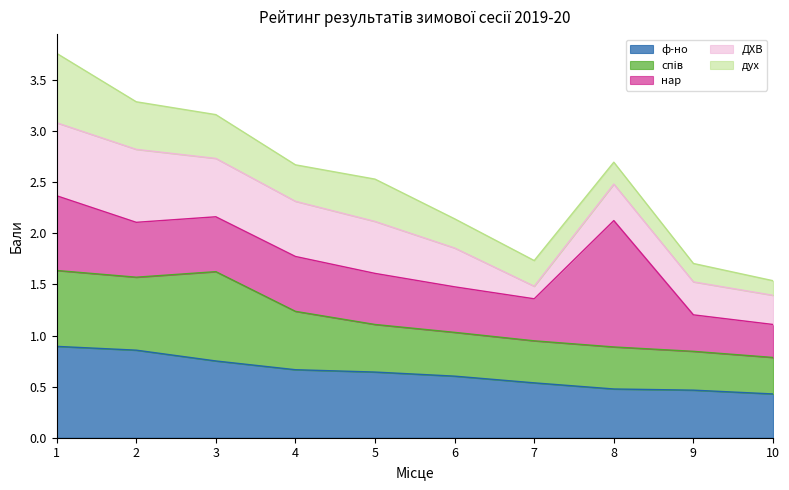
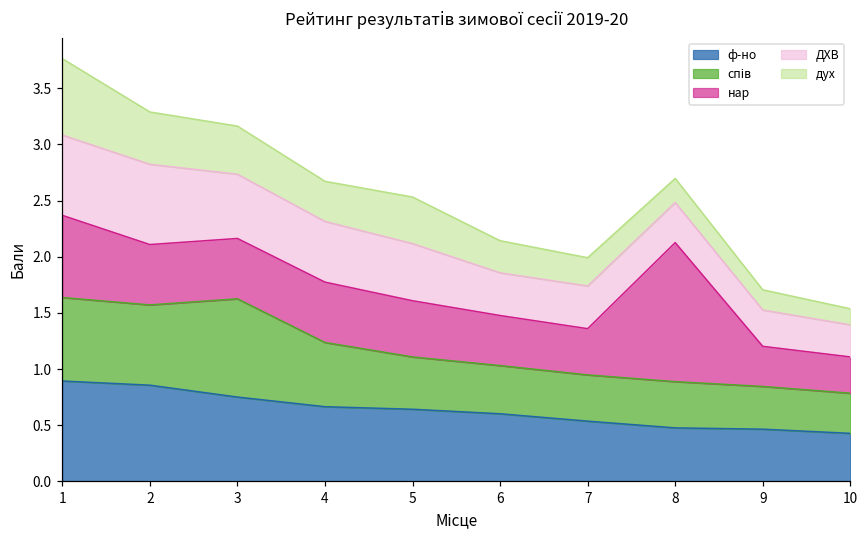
  {
    "ф-но": {
      "1": 0.89,
      "2": 0.86,
      "3": 0.75,
      "4": 0.67,
      "5": 0.64,
      "6": 0.60,
      "7": 0.54,
      "8": 0.48,
      "9": 0.47,
      "10": 0.43
    },
    "спів": {
      "1": 0.74,
      "2": 0.71,
      "3": 0.87,
      "4": 0.57,
      "5": 0.47,
      "6": 0.43,
      "7": 0.41,
      "8": 0.41,
      "9": 0.38,
      "10": 0.36
    },
    "нар": {
      "1": 0.73,
      "2": 0.54,
      "3": 0.54,
      "4": 0.54,
      "5": 0.50,
      "6": 0.45,
      "7": 0.41,
      "8": 1.24,
      "9": 0.36,
      "10": 0.32
    },
    "ДХВ": {
      "1": 0.71,
      "2": 0.71,
      "3": 0.57,
      "4": 0.54,
      "5": 0.51,
      "6": 0.38,
-     "7": 0.12,
+     "7": 0.38,
      "8": 0.36,
      "9": 0.32,
      "10": 0.29
    },
    "дух": {
      "1": 0.68,
      "2": 0.47,
      "3": 0.43,
      "4": 0.36,
      "5": 0.41,
      "6": 0.29,
      "7": 0.25,
      "8": 0.21,
      "9": 0.18,
      "10": 0.14
    }
  }
